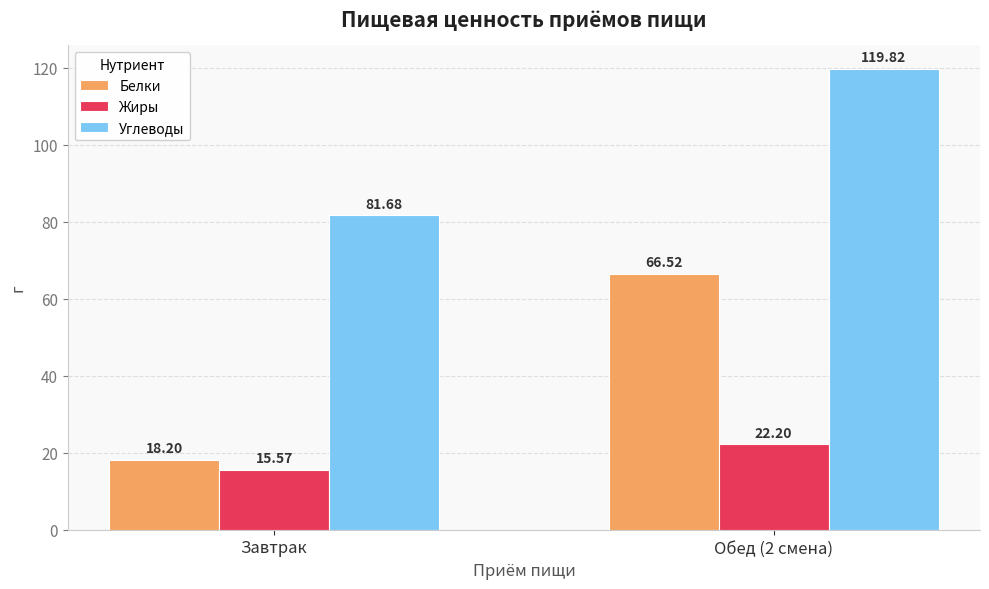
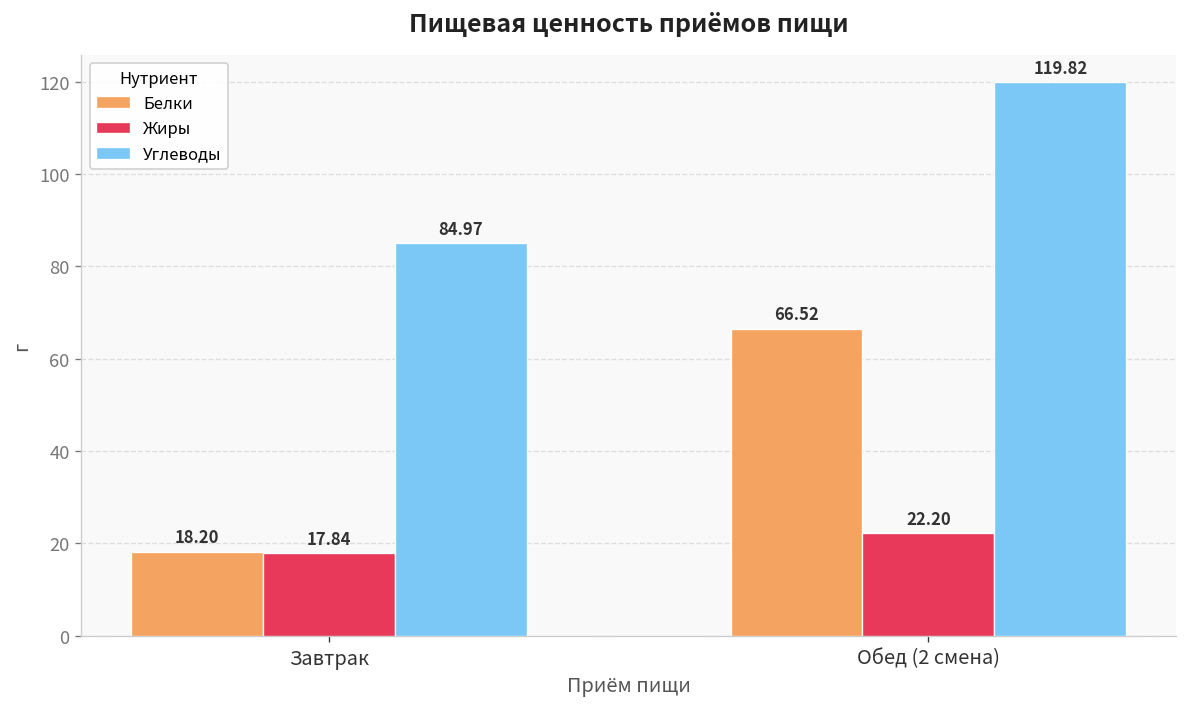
  {
    "Белки": {
      "Завтрак": 18.20,
      "Обед (2 смена)": 66.52
    },
    "Жиры": {
-     "Завтрак": 15.57,
+     "Завтрак": 17.84,
      "Обед (2 смена)": 22.20
    },
    "Углеводы": {
-     "Завтрак": 81.68,
+     "Завтрак": 84.97,
      "Обед (2 смена)": 119.82
    }
  }
